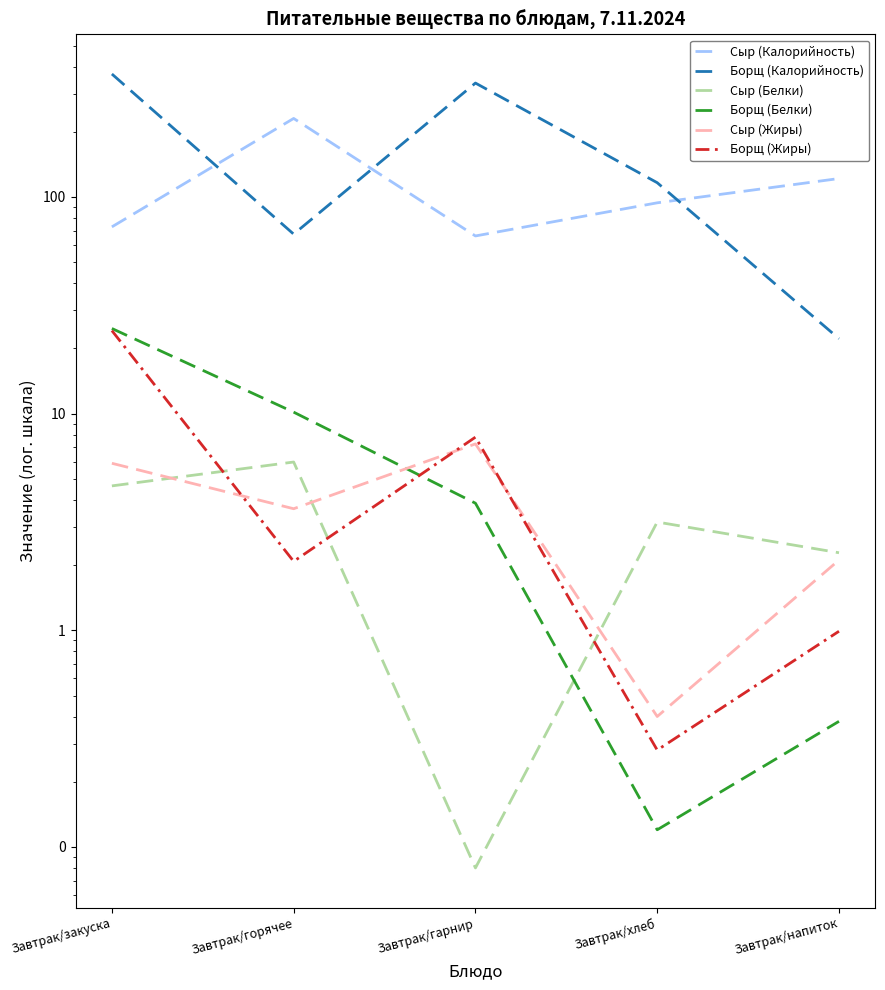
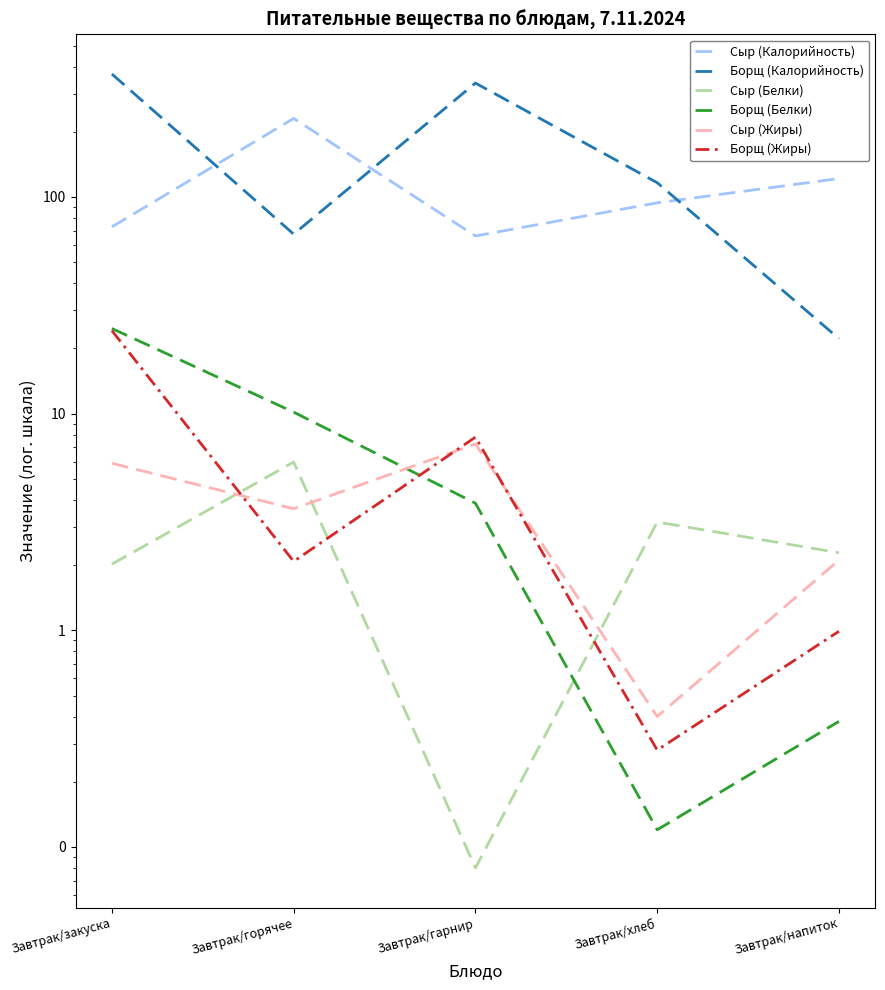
  {
    "Сыр (Калорийность)": {
      "Завтрак/закуска": 73,
      "Завтрак/горячее": 230,
      "Завтрак/гарнир": 66,
      "Завтрак/хлеб": 94,
      "Завтрак/напиток": 120
    },
    "Борщ (Калорийность)": {
      "Завтрак/закуска": 370,
      "Завтрак/горячее": 67,
      "Завтрак/гарнир": 340,
      "Завтрак/хлеб": 120,
      "Завтрак/напиток": 22
    },
    "Сыр (Белки)": {
-     "Завтрак/закуска": 4.6,
+     "Завтрак/закуска": 2.0,
      "Завтрак/горячее": 6.0,
      "Завтрак/гарнир": 0.080,
      "Завтрак/хлеб": 3.2,
      "Завтрак/напиток": 2.3
    },
    "Борщ (Белки)": {
      "Завтрак/горячее": 10,
      "Завтрак/гарнир": 3.9,
      "Завтрак/хлеб": 0.12,
      "Завтрак/напиток": 0.38
    },
    "Сыр (Жиры)": {
      "Завтрак/закуска": 5.9,
      "Завтрак/горячее": 3.6,
      "Завтрак/гарнир": 7.3,
      "Завтрак/хлеб": 0.4,
      "Завтрак/напиток": 2.1
    },
    "Борщ (Жиры)": {
      "Завтрак/горячее": 2.1,
      "Завтрак/гарнир": 7.8,
      "Завтрак/хлеб": 0.28,
      "Завтрак/напиток": 1.0
    }
  }
